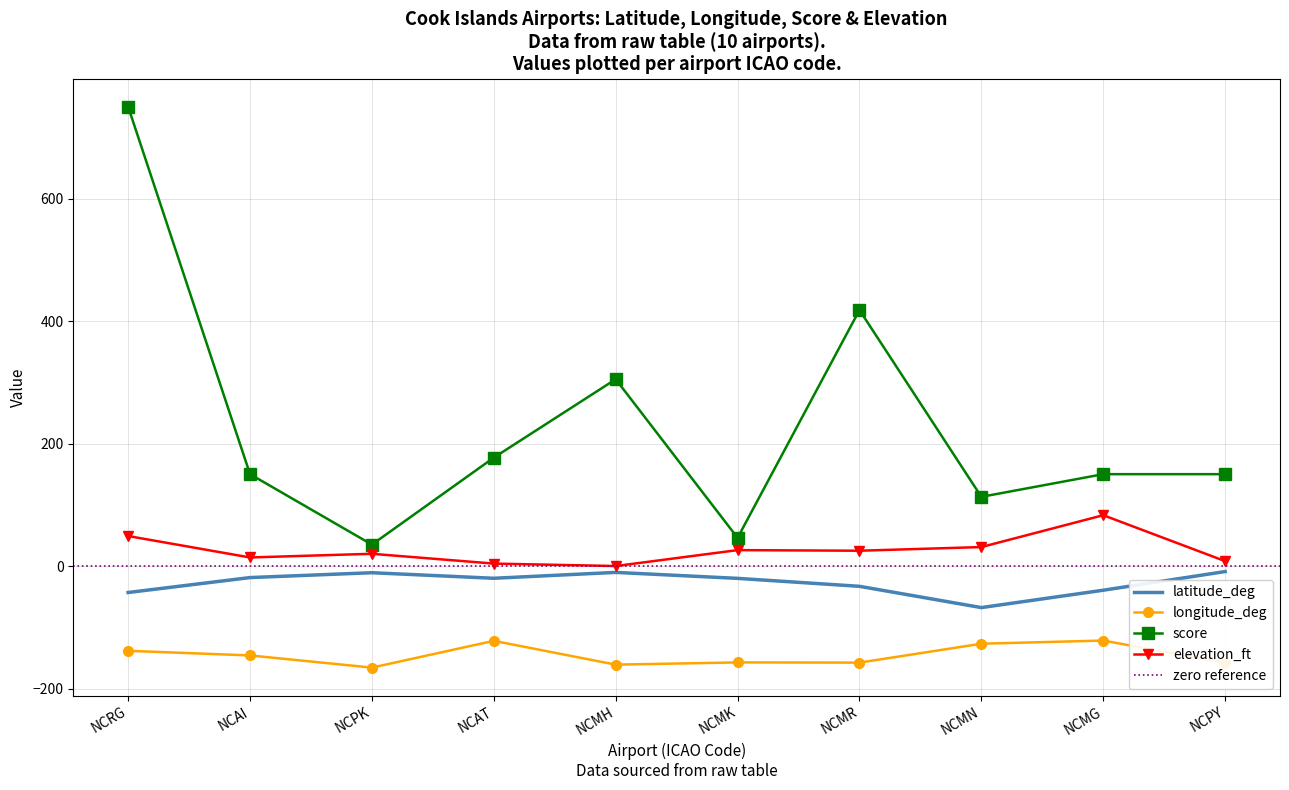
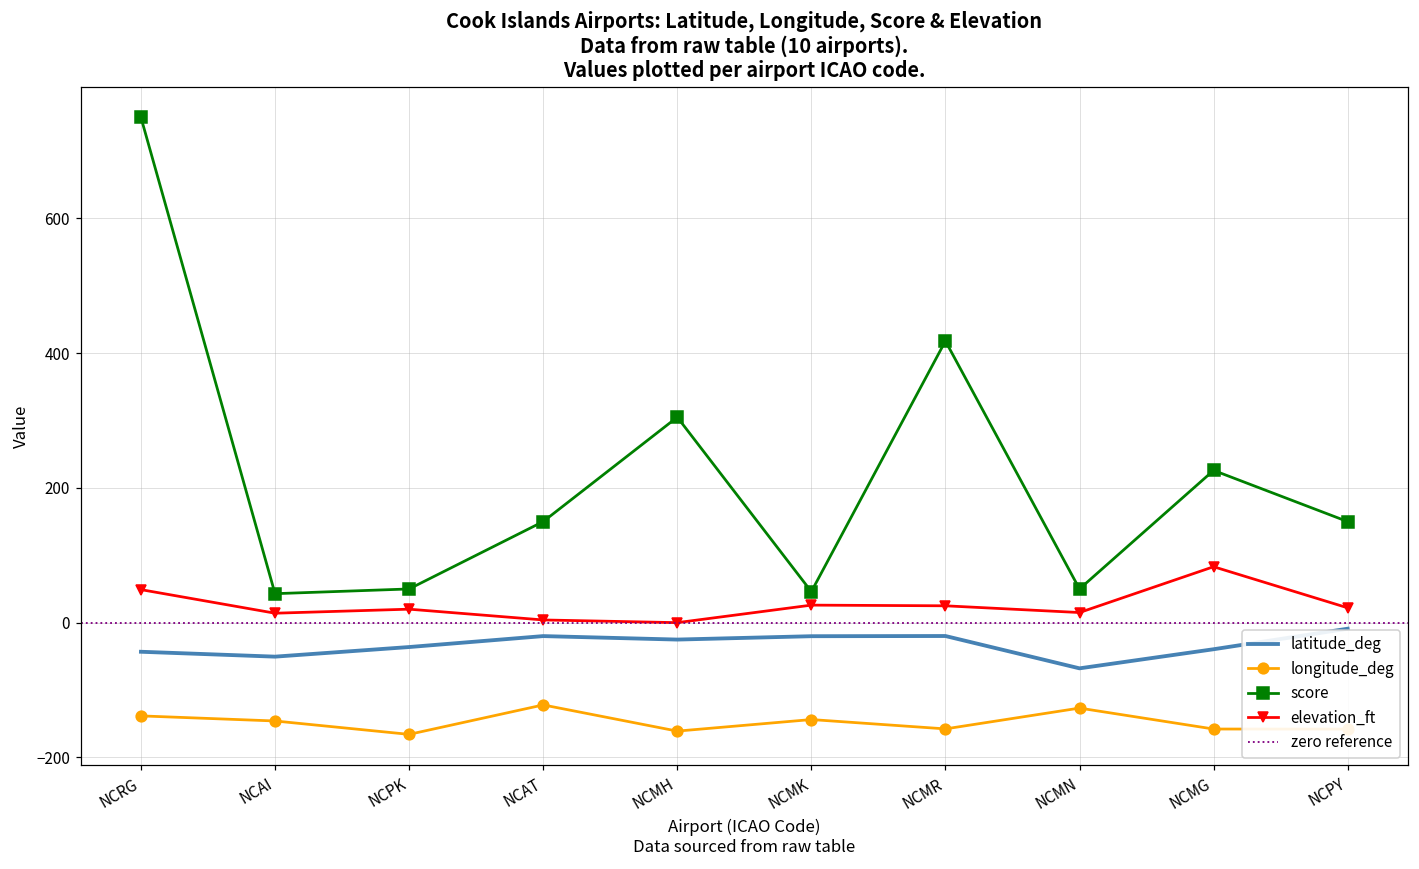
  {
    "latitude_deg": {
      "NCRG": -40,
-     "NCAI": -20,
-     "NCPK": -10,
+     "NCAI": -50,
+     "NCPK": -40,
      "NCAT": -20,
-     "NCMH": -10,
+     "NCMH": -30,
      "NCMK": -20,
-     "NCMR": -30,
+     "NCMR": -20,
      "NCMN": -70,
      "NCMG": -40,
      "NCPY": -10
    },
    "longitude_deg": {
      "NCRG": -140,
      "NCAI": -150,
      "NCPK": -170,
      "NCAT": -120,
      "NCMH": -160,
-     "NCMK": -160,
+     "NCMK": -140,
      "NCMR": -160,
      "NCMN": -130,
-     "NCMG": -120
+     "NCMG": -160
    },
    "score": {
      "NCRG": 750,
-     "NCAI": 150,
-     "NCPK": 40,
-     "NCAT": 180,
+     "NCAI": 40,
+     "NCPK": 50,
+     "NCAT": 150,
      "NCMH": 310,
      "NCMK": 50,
      "NCMR": 420,
-     "NCMN": 110,
-     "NCMG": 150,
+     "NCMN": 50,
+     "NCMG": 230,
      "NCPY": 150
    },
    "elevation_ft": {
      "NCRG": 50,
      "NCAI": 10,
      "NCPK": 20,
      "NCAT": 0,
      "NCMH": 0,
      "NCMK": 30,
      "NCMR": 30,
-     "NCMN": 30,
+     "NCMN": 20,
      "NCMG": 80,
-     "NCPY": 10
+     "NCPY": 20
    }
  }
